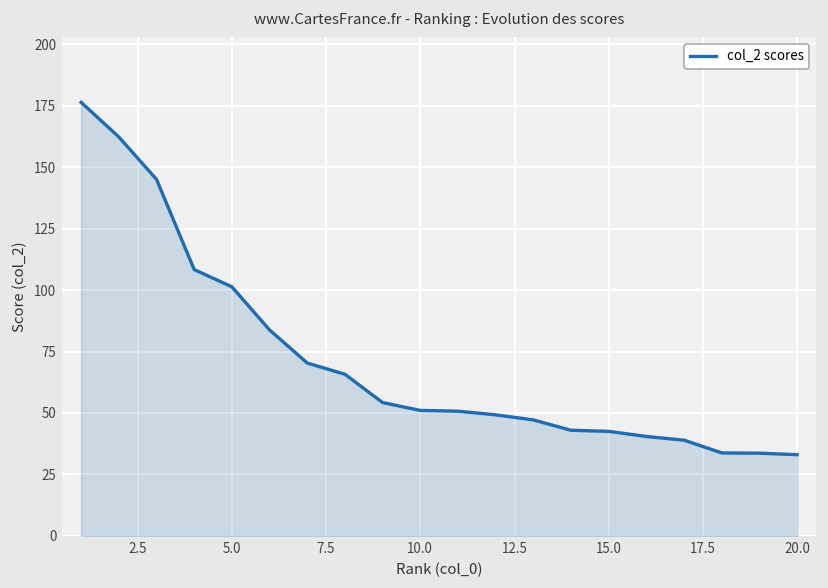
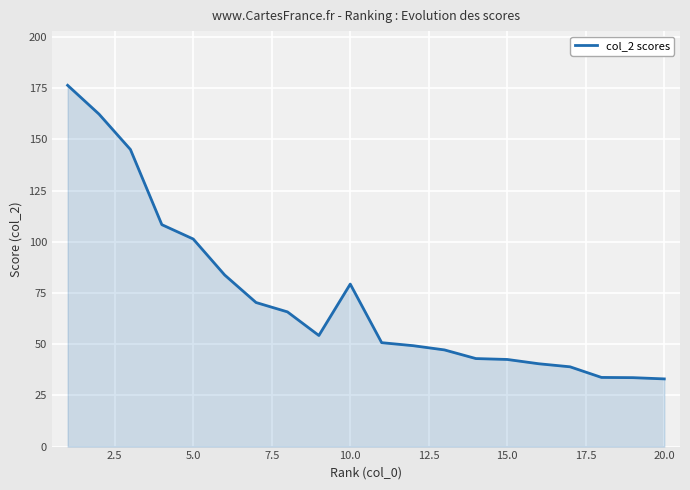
  {
    "5.0": 101,
-   "10.0": 51,
+   "10.0": 79,
    "15.0": 43,
    "20.0": 33
  }
